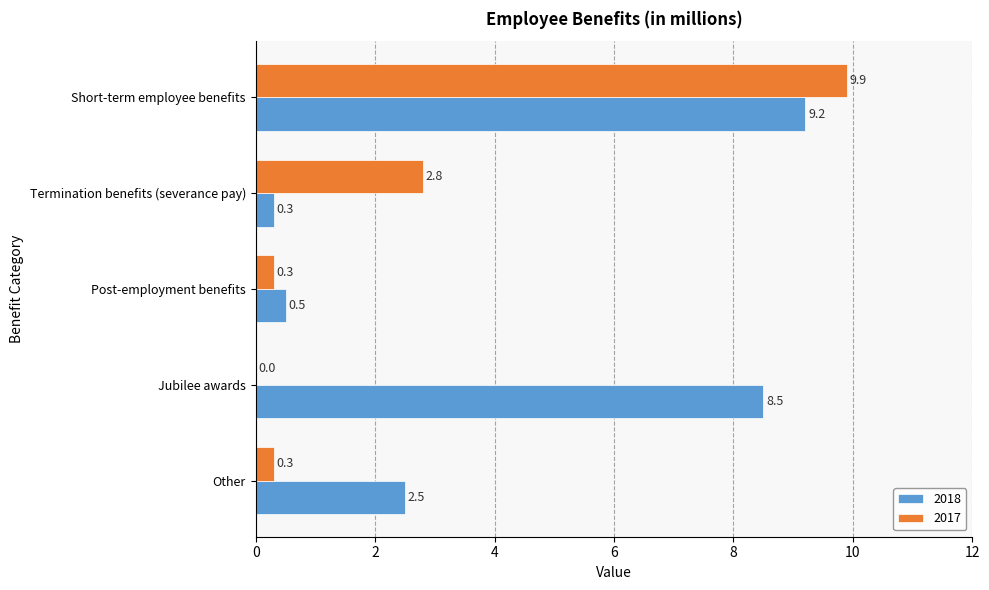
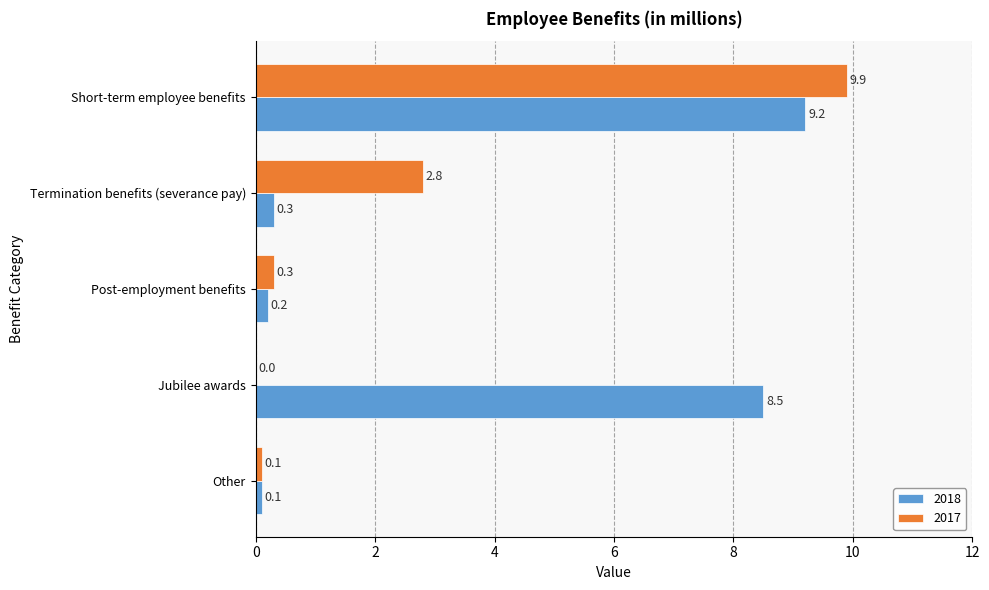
  {
    "2018": {
      "Short-term employee benefits": 9.2,
      "Termination benefits (severance pay)": 0.3,
-     "Post-employment benefits": 0.5,
+     "Post-employment benefits": 0.2,
      "Jubilee awards": 8.5,
-     "Other": 2.5
+     "Other": 0.1
    },
    "2017": {
      "Short-term employee benefits": 9.9,
      "Termination benefits (severance pay)": 2.8,
      "Post-employment benefits": 0.3,
      "Jubilee awards": 0.0,
-     "Other": 0.3
+     "Other": 0.1
    }
  }
